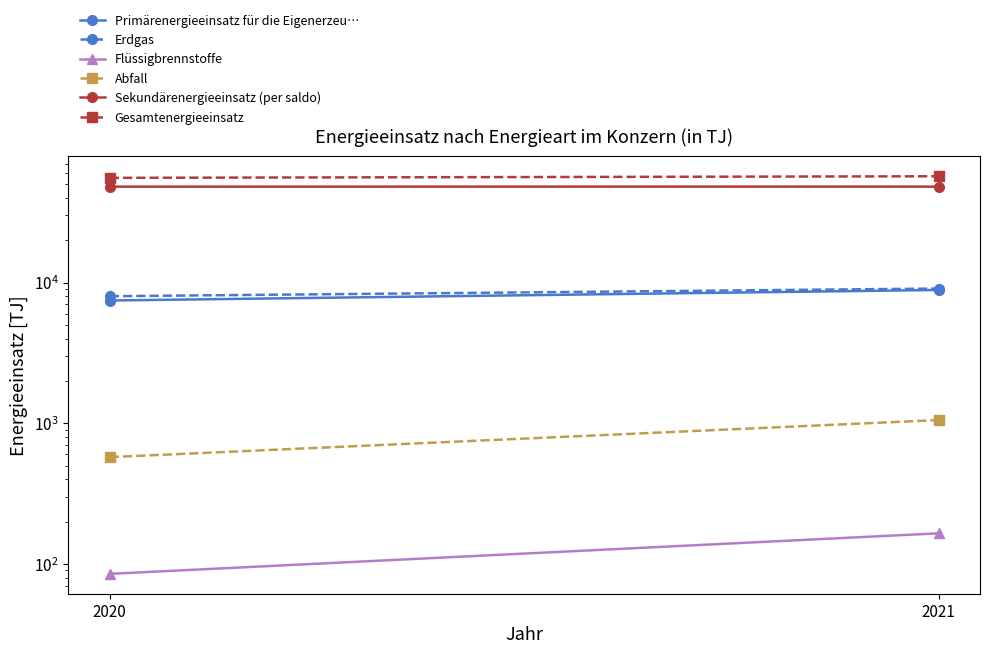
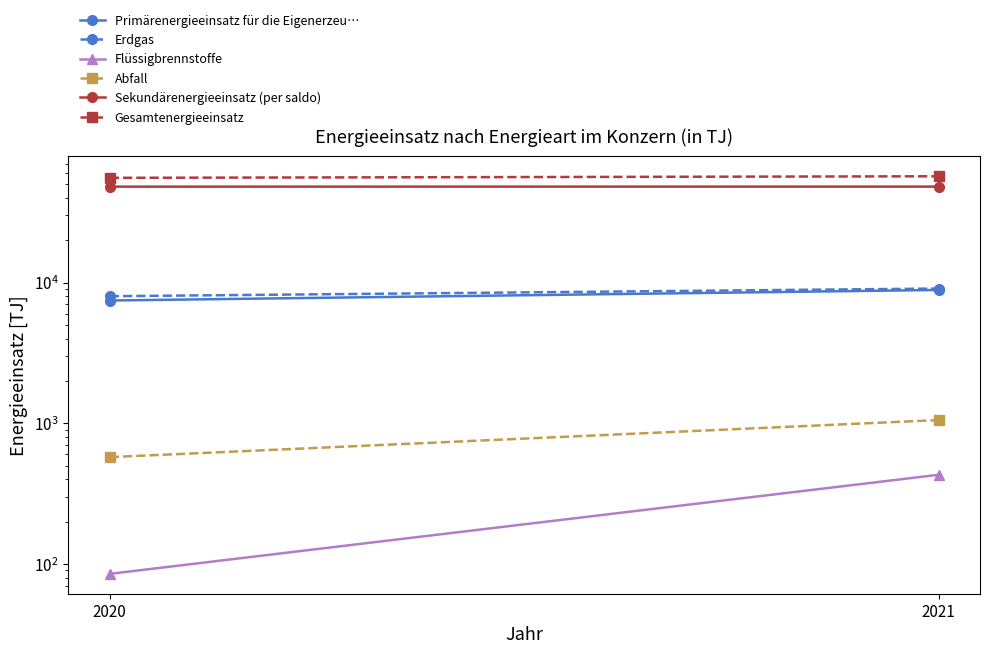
  {
    "Flüssigbrennstoffe": {
      "2020": 90,
-     "2021": 170
+     "2021": 430
    },
    "Abfall": {
      "2020": 570,
      "2021": 1100
    }
  }
